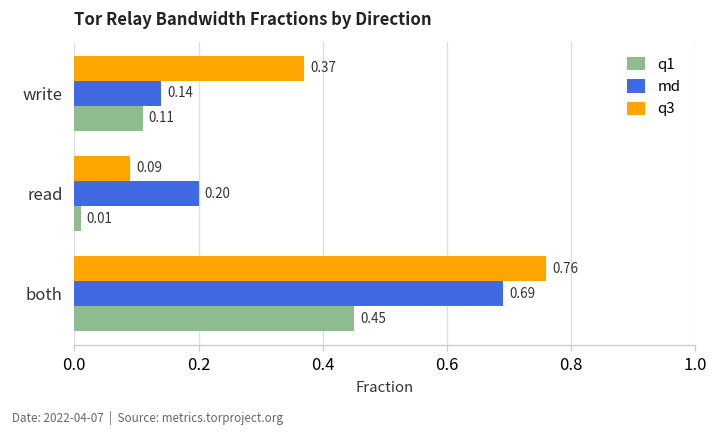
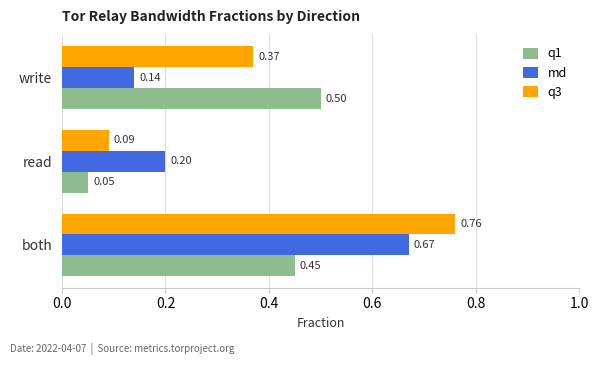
  {
    "q1": {
-     "write": 0.11,
-     "read": 0.01,
+     "write": 0.50,
+     "read": 0.05,
      "both": 0.45
    },
    "md": {
      "write": 0.14,
      "read": 0.20,
-     "both": 0.69
+     "both": 0.67
    },
    "q3": {
      "write": 0.37,
      "read": 0.09,
      "both": 0.76
    }
  }
